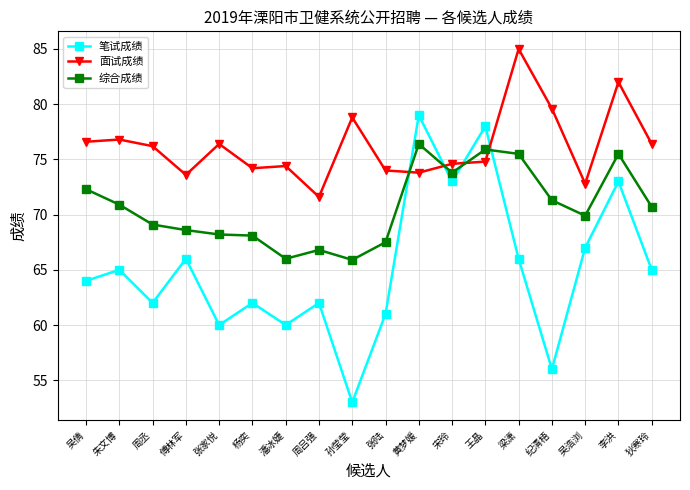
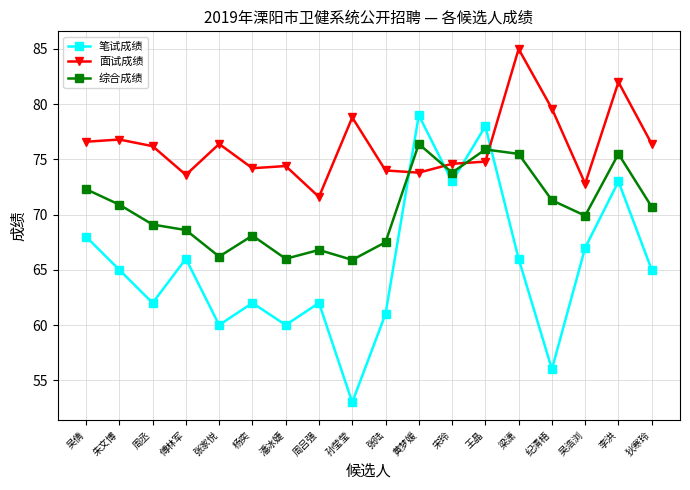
  {
    "笔试成绩": {
-     "吴倩": 64,
+     "吴倩": 68,
      "朱文博": 65,
      "周丞": 62,
      "傅林军": 66,
      "张家悦": 60,
      "杨奕": 62,
      "潘冰婕": 60,
      "周吕强": 62,
      "孙莹莹": 53,
      "张陆": 61,
      "黄梦媛": 79,
      "宋玲": 73,
      "王晶": 78,
      "梁潇": 66,
      "纪清梧": 56,
      "吴浩浏": 67,
      "李洪": 73,
      "狄寒玲": 65
    },
    "面试成绩": {
      "吴倩": 76.6,
      "朱文博": 76.8,
      "周丞": 76.2,
      "傅林军": 73.6,
      "张家悦": 76.4,
      "杨奕": 74.2,
      "潘冰婕": 74.4,
      "周吕强": 71.6,
      "孙莹莹": 78.8,
      "张陆": 74.0,
      "黄梦媛": 73.8,
      "宋玲": 74.6,
      "王晶": 74.8,
      "梁潇": 85.0,
      "纪清梧": 79.6,
      "吴浩浏": 72.8,
      "李洪": 82.0,
      "狄寒玲": 76.4
    },
    "综合成绩": {
      "吴倩": 72.3,
      "朱文博": 70.9,
      "周丞": 69.1,
      "傅林军": 68.6,
-     "张家悦": 68.2,
+     "张家悦": 66.2,
      "杨奕": 68.1,
      "潘冰婕": 66.0,
      "周吕强": 66.8,
      "孙莹莹": 65.9,
      "张陆": 67.5,
      "黄梦媛": 76.4,
      "宋玲": 73.8,
      "王晶": 75.9,
      "梁潇": 75.5,
      "纪清梧": 71.3,
      "吴浩浏": 69.9,
      "李洪": 75.5,
      "狄寒玲": 70.7
    }
  }
